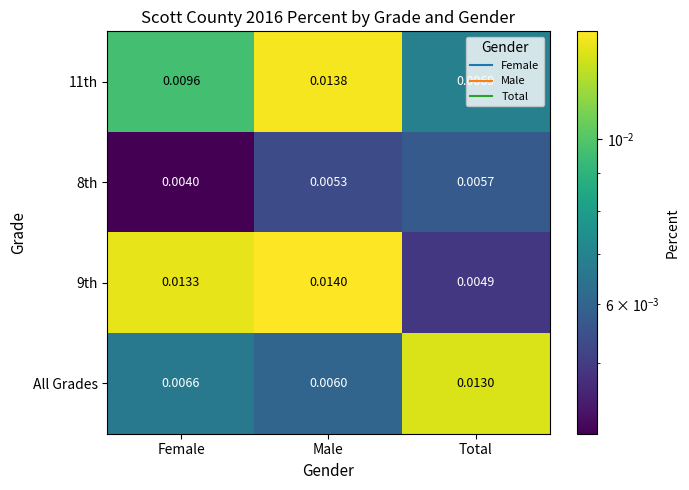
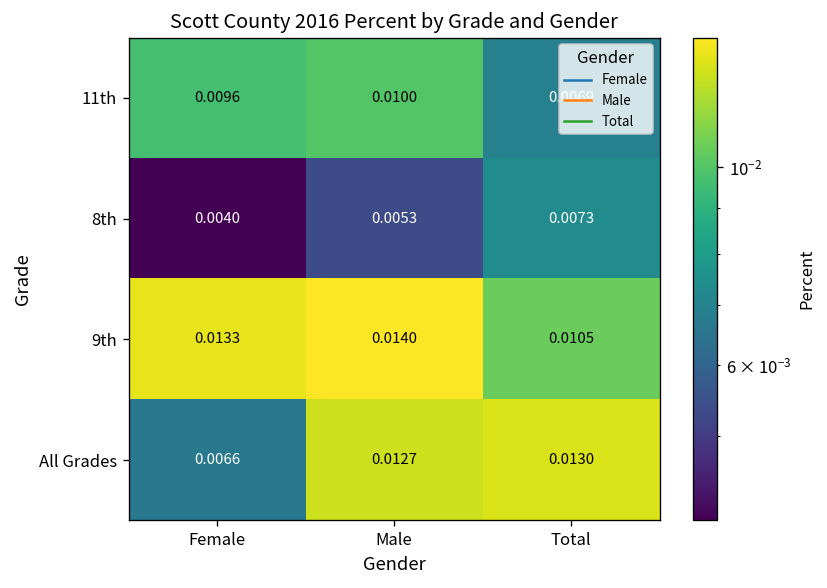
  {
    "11th": {
      "Female": 0.0096,
-     "Male": 0.0138
+     "Male": 0.0100
    },
    "8th": {
      "Female": 0.0040,
      "Male": 0.0053,
-     "Total": 0.0057
+     "Total": 0.0073
    },
    "9th": {
      "Female": 0.0133,
      "Male": 0.0140,
-     "Total": 0.0049
+     "Total": 0.0105
    },
    "All Grades": {
      "Female": 0.0066,
-     "Male": 0.0060,
+     "Male": 0.0127,
      "Total": 0.0130
    }
  }
